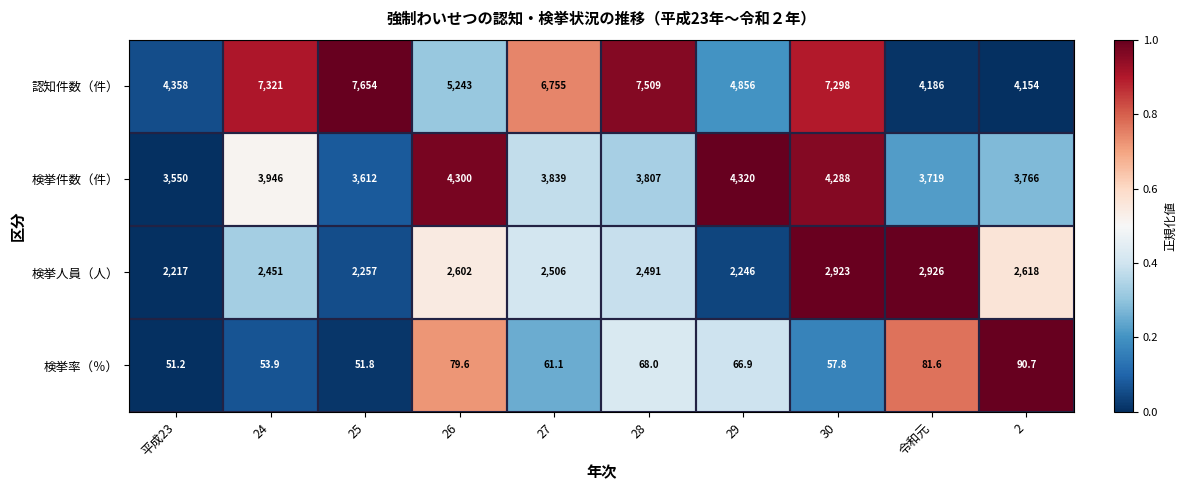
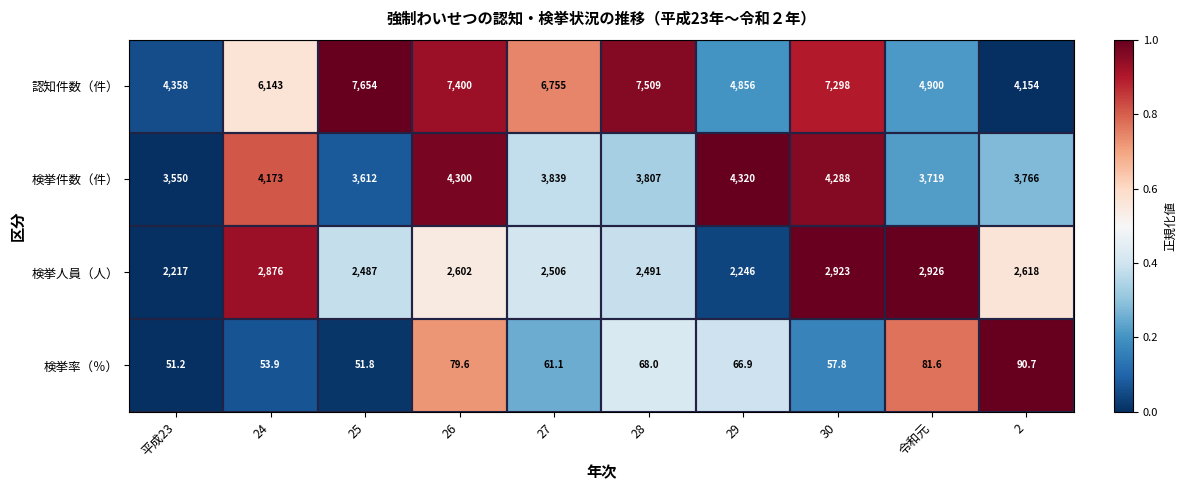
  {
    "認知件数（件）": {
      "平成23": "4,358",
-     "24": "7,321",
+     "24": "6,143",
      "25": "7,654",
-     "26": "5,243",
+     "26": "7,400",
      "27": "6,755",
      "28": "7,509",
      "29": "4,856",
      "30": "7,298",
-     "令和元": "4,186",
+     "令和元": "4,900",
      "2": "4,154"
    },
    "検挙件数（件）": {
      "平成23": "3,550",
-     "24": "3,946",
+     "24": "4,173",
      "25": "3,612",
      "26": "4,300",
      "27": "3,839",
      "28": "3,807",
      "29": "4,320",
      "30": "4,288",
      "令和元": "3,719",
      "2": "3,766"
    },
    "検挙人員（人）": {
      "平成23": "2,217",
-     "24": "2,451",
-     "25": "2,257",
+     "24": "2,876",
+     "25": "2,487",
      "26": "2,602",
      "27": "2,506",
      "28": "2,491",
      "29": "2,246",
      "30": "2,923",
      "令和元": "2,926",
      "2": "2,618"
    },
    "検挙率（％）": {
      "平成23": "51.2",
      "24": "53.9",
      "25": "51.8",
      "26": "79.6",
      "27": "61.1",
      "28": "68.0",
      "29": "66.9",
      "30": "57.8",
      "令和元": "81.6",
      "2": "90.7"
    }
  }
